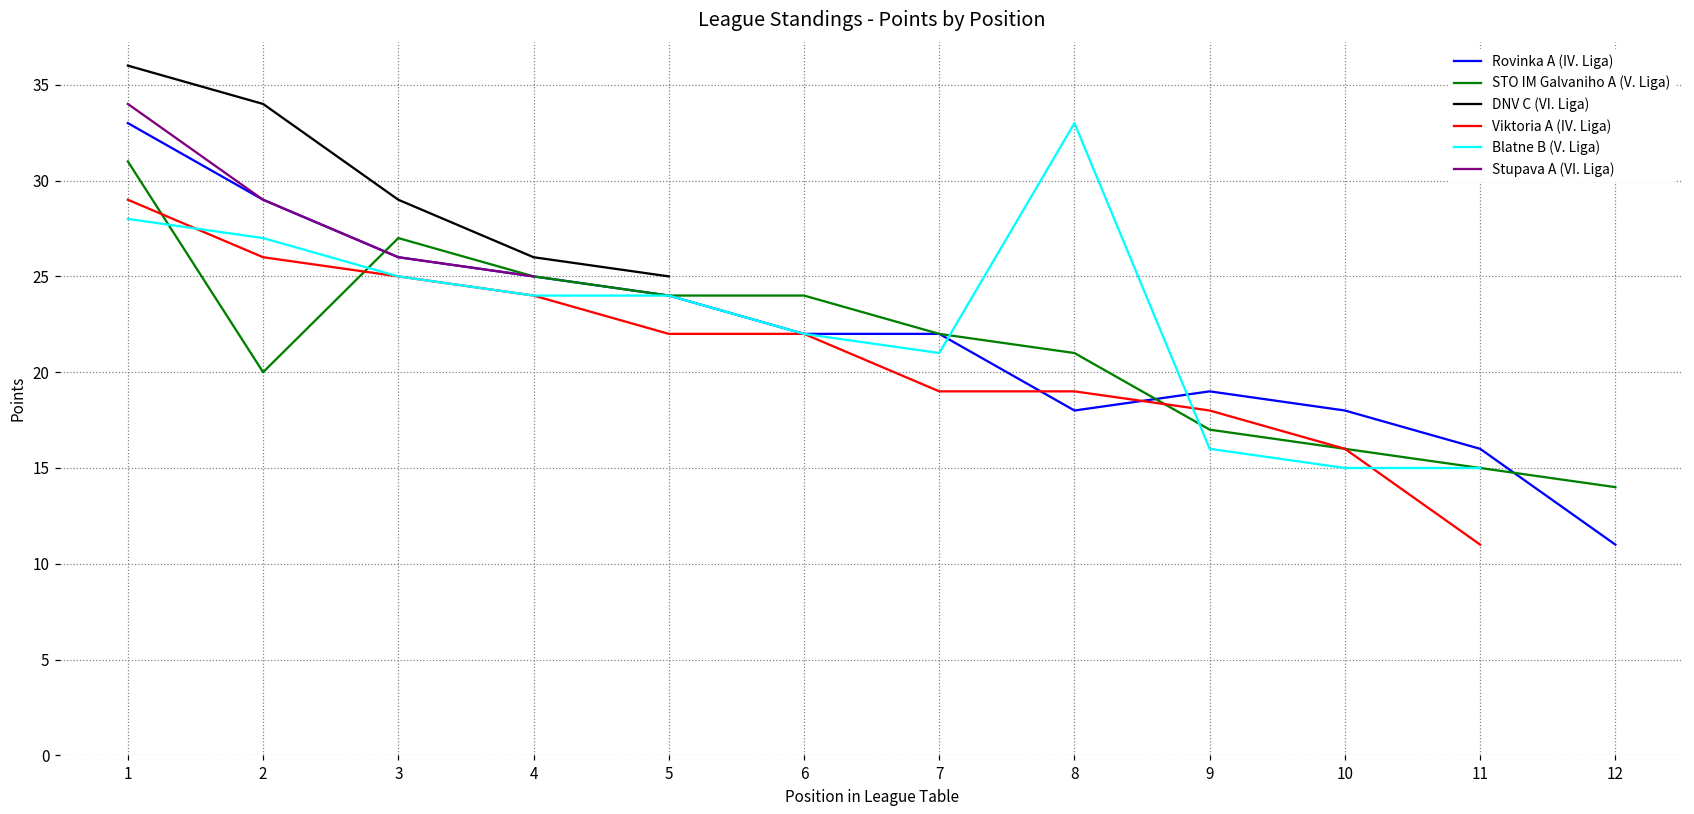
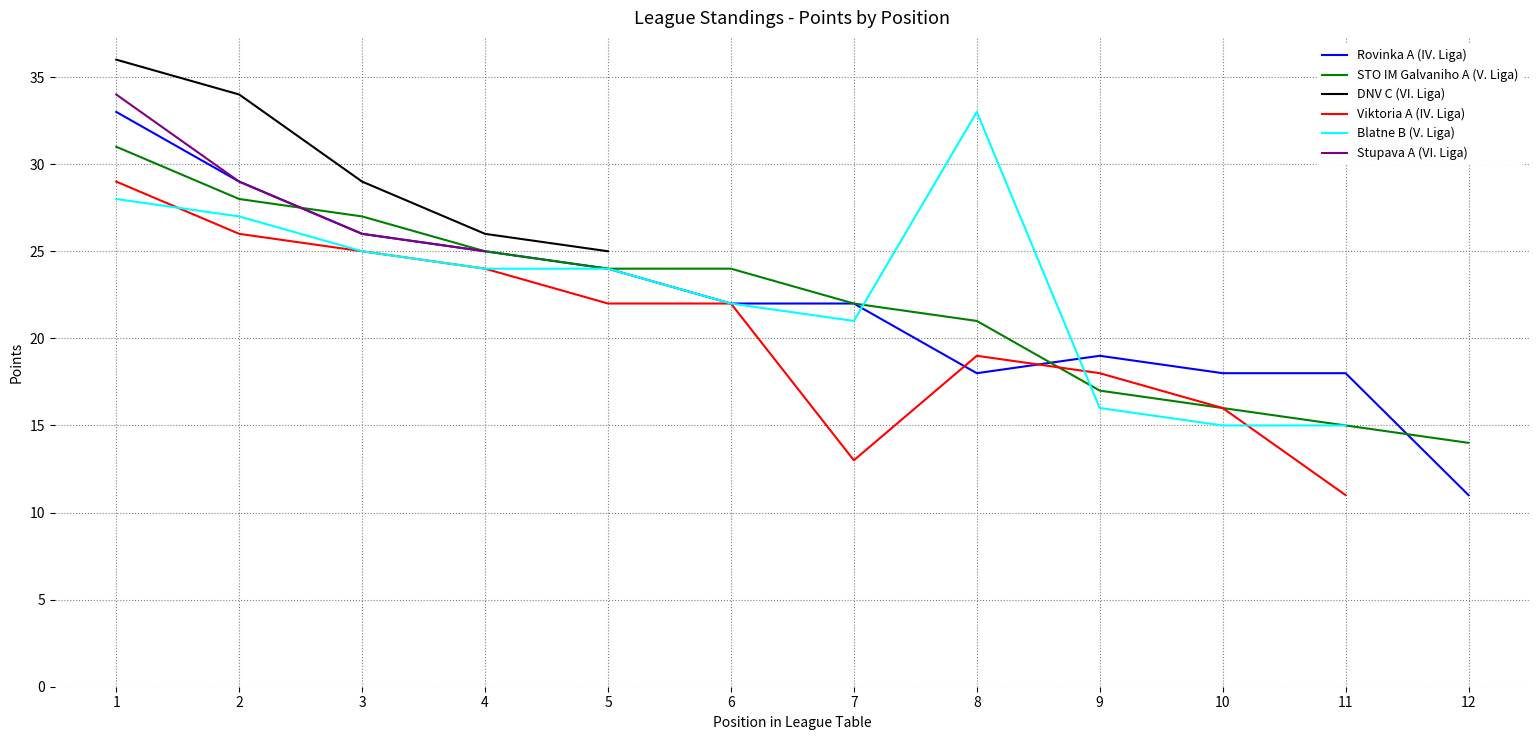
  {
    "Rovinka A (IV. Liga)": {
      "1": 33,
      "8": 18,
      "9": 19,
      "10": 18,
-     "11": 16,
+     "11": 18,
      "12": 11
    },
    "STO IM Galvaniho A (V. Liga)": {
      "1": 31,
-     "2": 20,
+     "2": 28,
      "3": 27,
      "6": 24,
      "8": 21,
      "9": 17,
      "12": 14
    },
    "DNV C (VI. Liga)": {
      "1": 36,
      "2": 34,
      "3": 29,
      "4": 26,
      "5": 25
    },
    "Viktoria A (IV. Liga)": {
      "1": 29,
      "2": 26,
      "5": 22,
-     "7": 19,
+     "7": 13,
      "8": 19,
      "9": 18,
      "11": 11
    },
    "Blatne B (V. Liga)": {
      "1": 28,
      "2": 27,
      "7": 21,
      "8": 33,
      "9": 16,
      "10": 15
    },
    "Stupava A (VI. Liga)": {
      "1": 34
    }
  }
